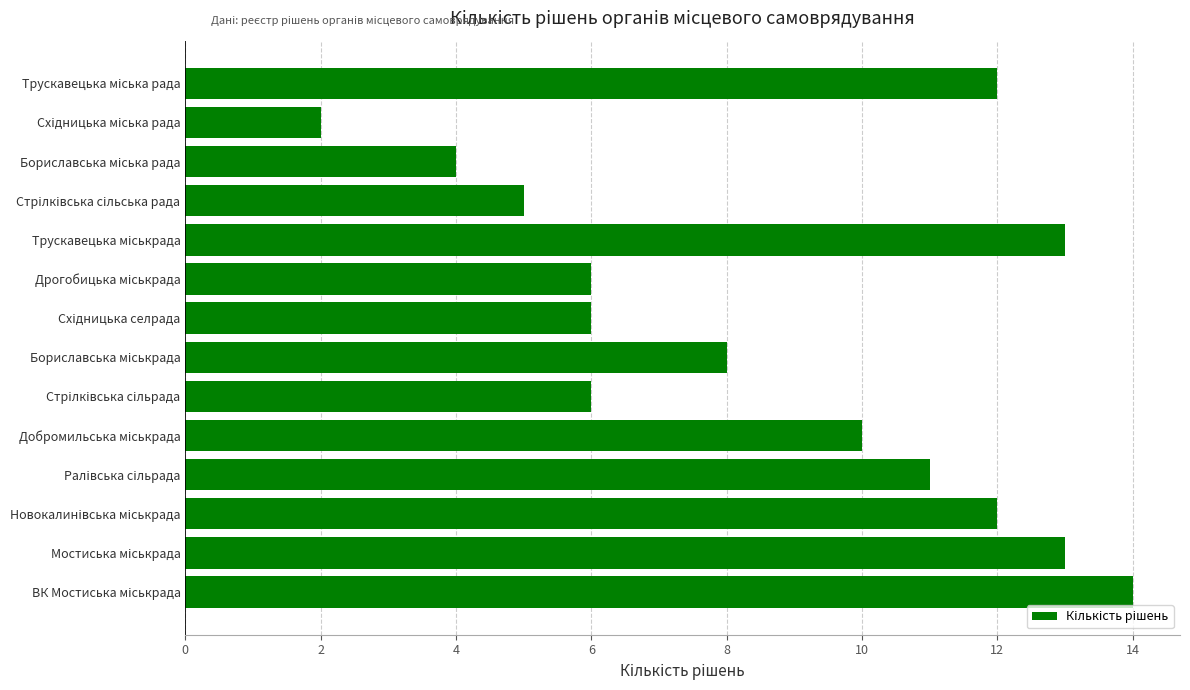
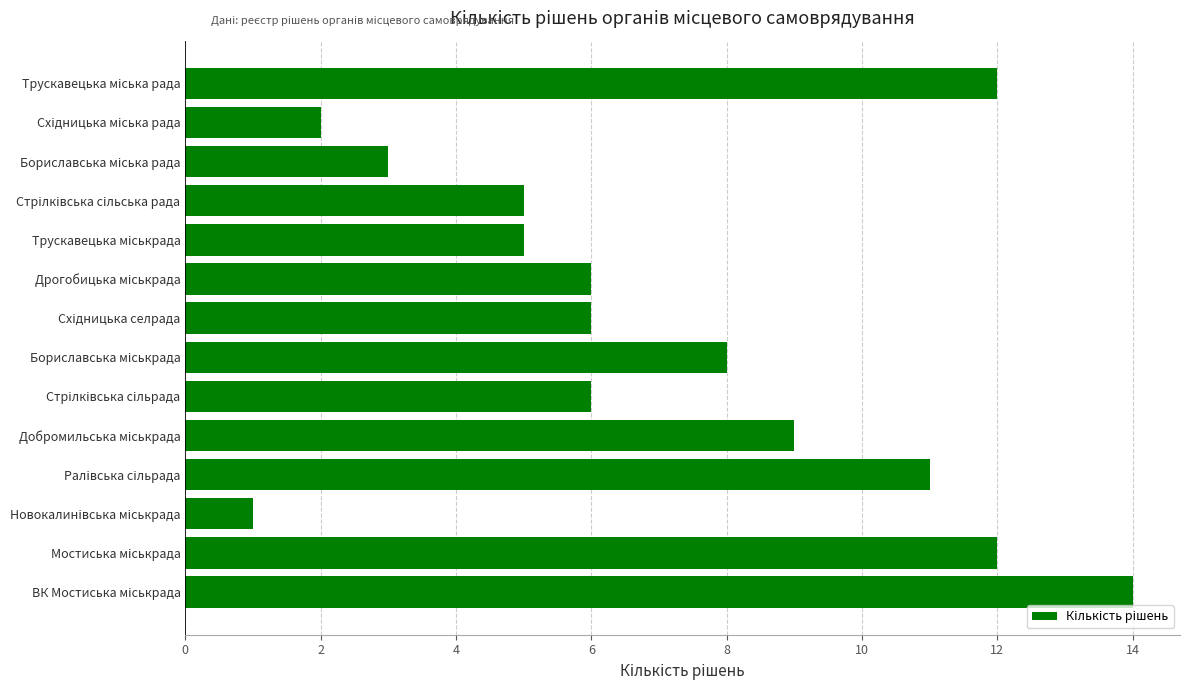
  {
    "Трускавецька міська рада": 12,
    "Східницька міська рада": 2,
-   "Бориславська міська рада": 4,
+   "Бориславська міська рада": 3,
    "Стрілківська сільська рада": 5,
-   "Трускавецька міськрада": 13,
+   "Трускавецька міськрада": 5,
    "Дрогобицька міськрада": 6,
    "Східницька селрада": 6,
    "Бориславська міськрада": 8,
    "Стрілківська сільрада": 6,
-   "Добромильська міськрада": 10,
+   "Добромильська міськрада": 9,
    "Ралівська сільрада": 11,
-   "Новокалинівська міськрада": 12,
-   "Мостиська міськрада": 13,
+   "Новокалинівська міськрада": 1,
+   "Мостиська міськрада": 12,
    "ВК Мостиська міськрада": 14
  }
